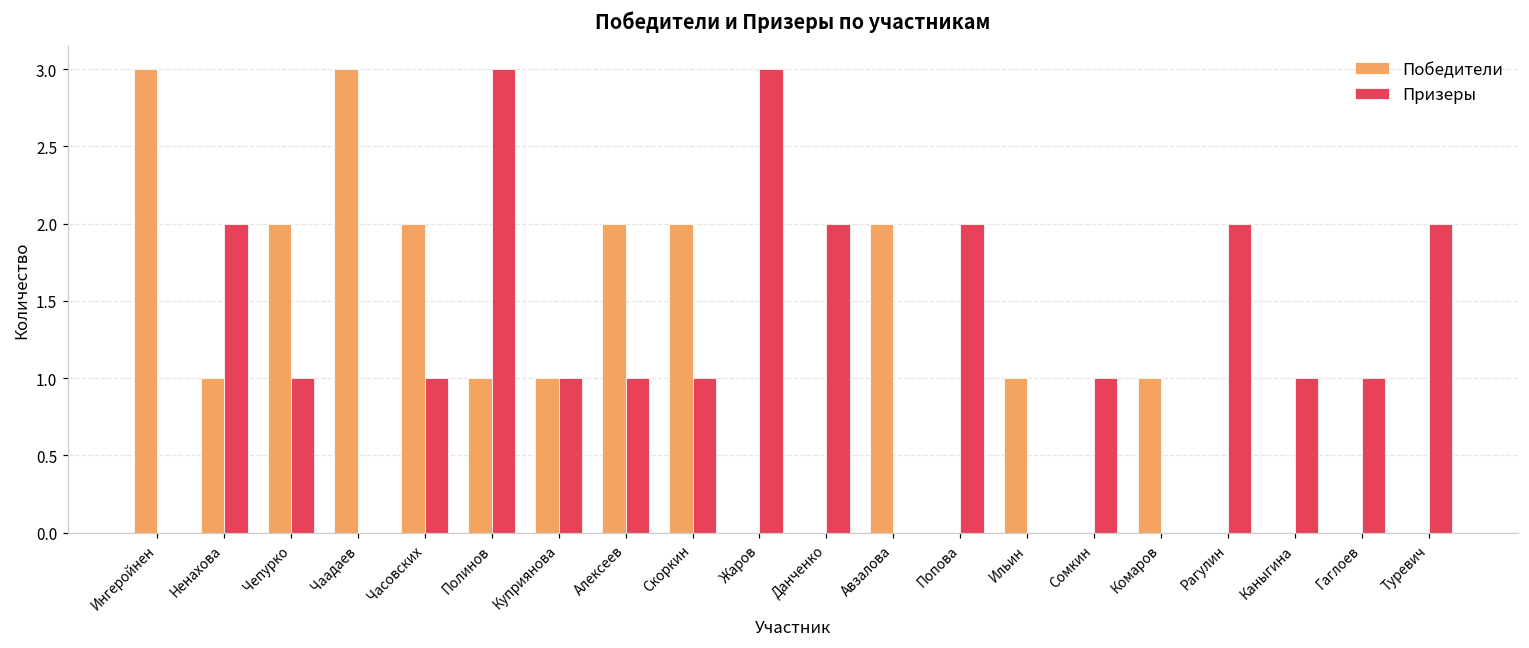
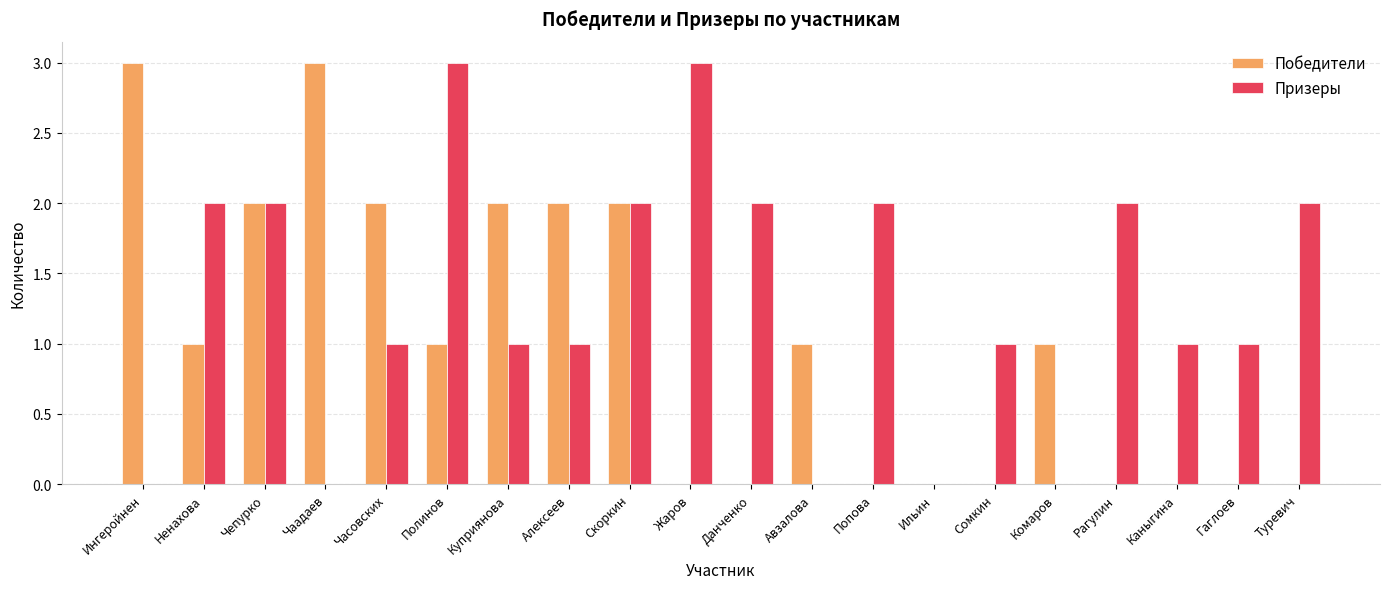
  {
    "Победители": {
      "Ингеройнен": 3,
      "Ненахова": 1,
      "Чепурко": 2,
      "Чаадаев": 3,
      "Часовских": 2,
      "Полинов": 1,
-     "Куприянова": 1,
+     "Куприянова": 2,
      "Алексеев": 2,
      "Скоркин": 2,
      "Жаров": 0,
      "Данченко": 0,
-     "Авзалова": 2,
+     "Авзалова": 1,
      "Попова": 0,
-     "Ильин": 1,
+     "Ильин": 0,
      "Сомкин": 0,
      "Комаров": 1,
      "Рагулин": 0,
      "Каныгина": 0,
      "Гаглоев": 0,
      "Туревич": 0
    },
    "Призеры": {
      "Ингеройнен": 0,
      "Ненахова": 2,
-     "Чепурко": 1,
+     "Чепурко": 2,
      "Чаадаев": 0,
      "Часовских": 1,
      "Полинов": 3,
      "Куприянова": 1,
      "Алексеев": 1,
-     "Скоркин": 1,
+     "Скоркин": 2,
      "Жаров": 3,
      "Данченко": 2,
      "Авзалова": 0,
      "Попова": 2,
      "Ильин": 0,
      "Сомкин": 1,
      "Комаров": 0,
      "Рагулин": 2,
      "Каныгина": 1,
      "Гаглоев": 1,
      "Туревич": 2
    }
  }
